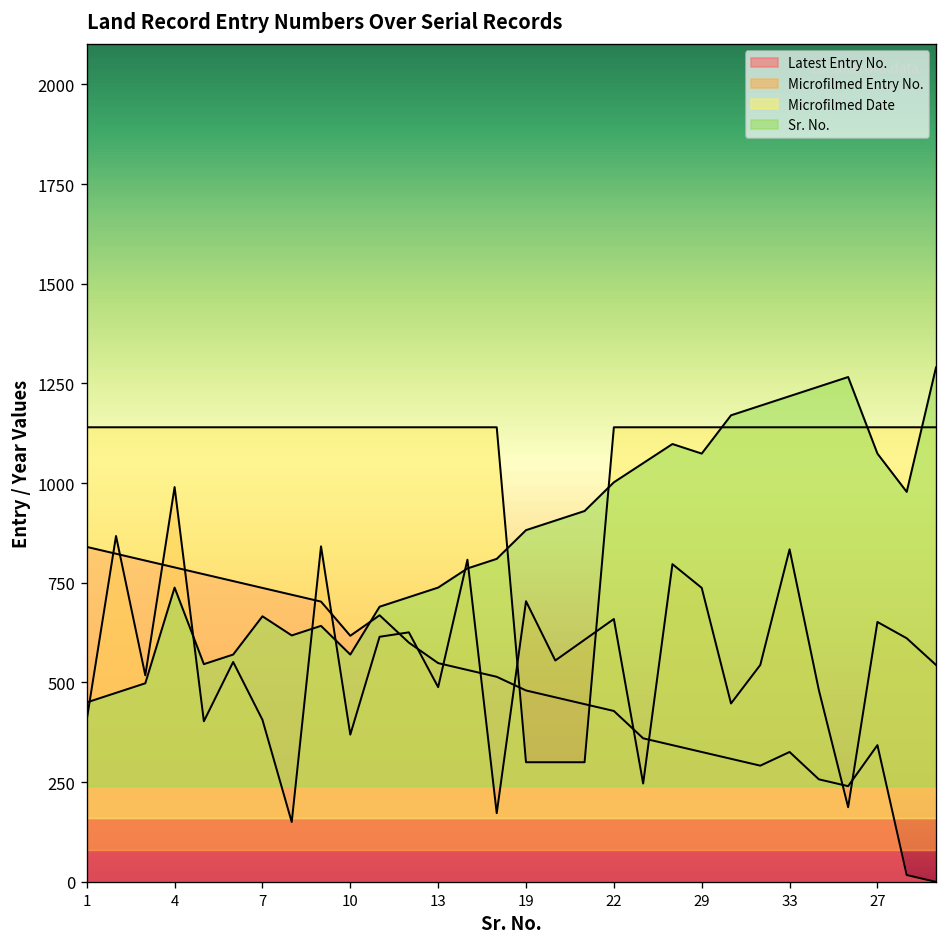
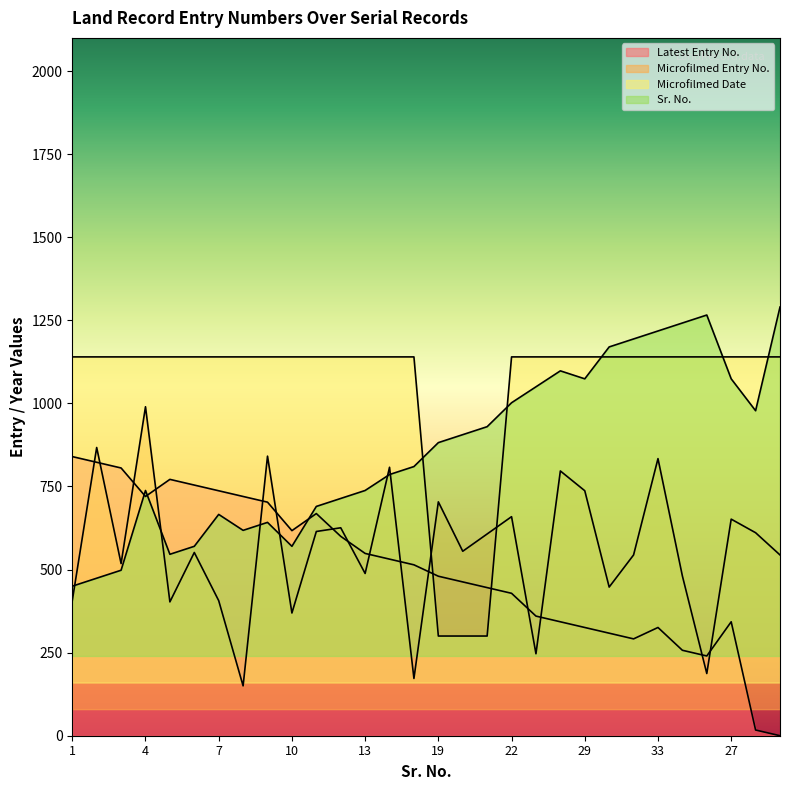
  {
    "Latest Entry No.": {
      "1": 840,
-     "4": 790,
+     "4": 720,
      "7": 740,
      "10": 620,
      "13": 550,
      "19": 480,
      "22": 430,
      "29": 330,
      "33": 330,
      "27": 340
    },
    "Microfilmed Entry No.": {
      "1": 410,
      "4": 990,
      "7": 410,
      "10": 370,
      "13": 490,
      "19": 700,
      "22": 660,
      "29": 740,
      "33": 830,
      "27": 650
    },
    "Microfilmed Date": {
      "1": 1140,
      "4": 1140,
      "7": 1140,
      "10": 1140,
      "13": 1140,
      "19": 300,
      "22": 1140,
      "29": 1140,
      "33": 1140,
      "27": 1140
    },
    "Sr. No.": {
      "1": 450,
      "4": 740,
      "7": 670,
      "10": 570,
      "13": 740,
      "19": 880,
      "22": 1000,
      "29": 1070,
      "33": 1220,
      "27": 1070
    }
  }
